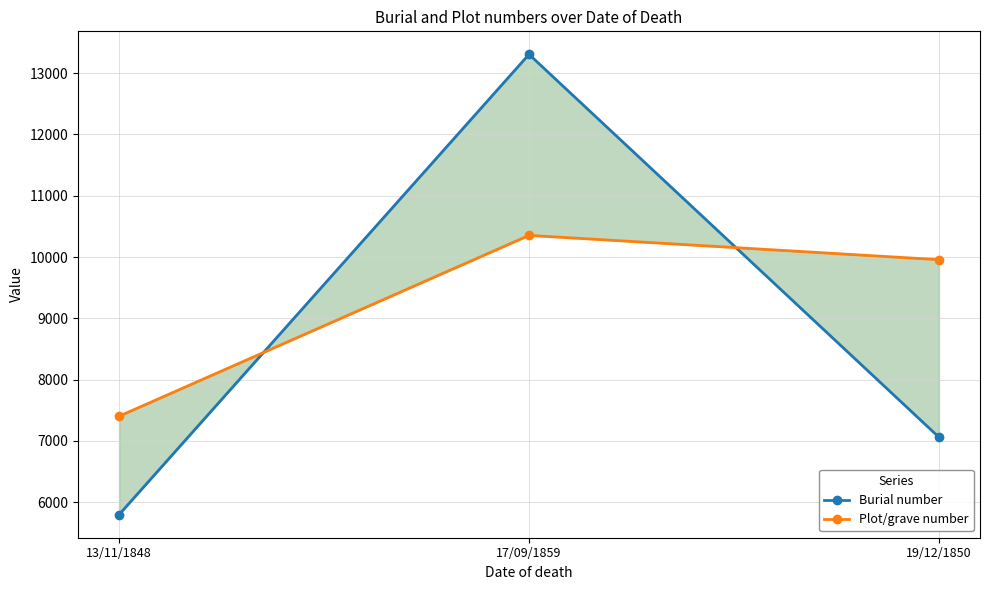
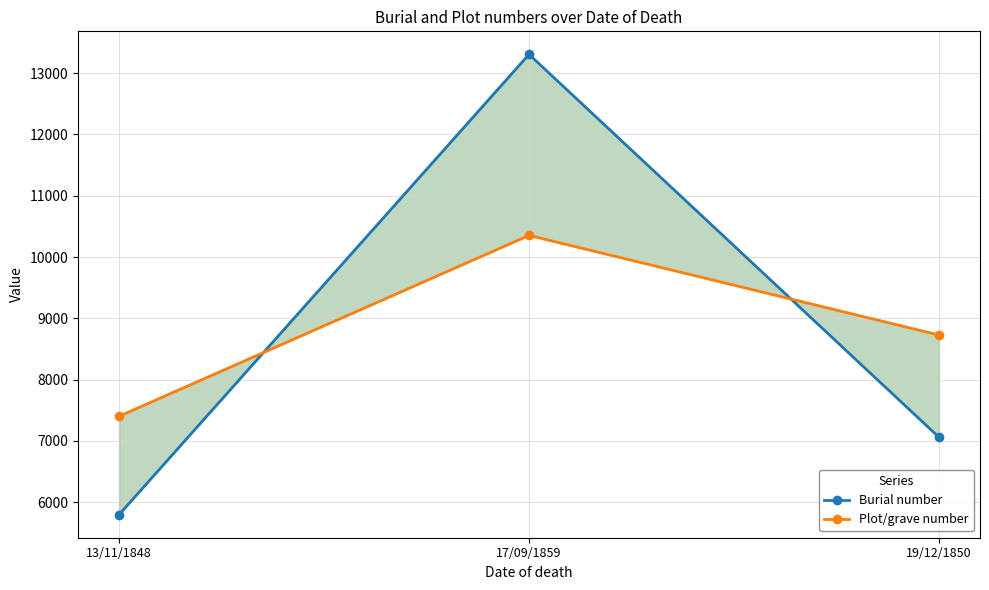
  {
    "Burial number": {
      "13/11/1848": 5800,
      "19/12/1850": 7100
    },
    "Plot/grave number": {
      "17/09/1859": 10400,
-     "19/12/1850": 10000
+     "19/12/1850": 8700
    }
  }
